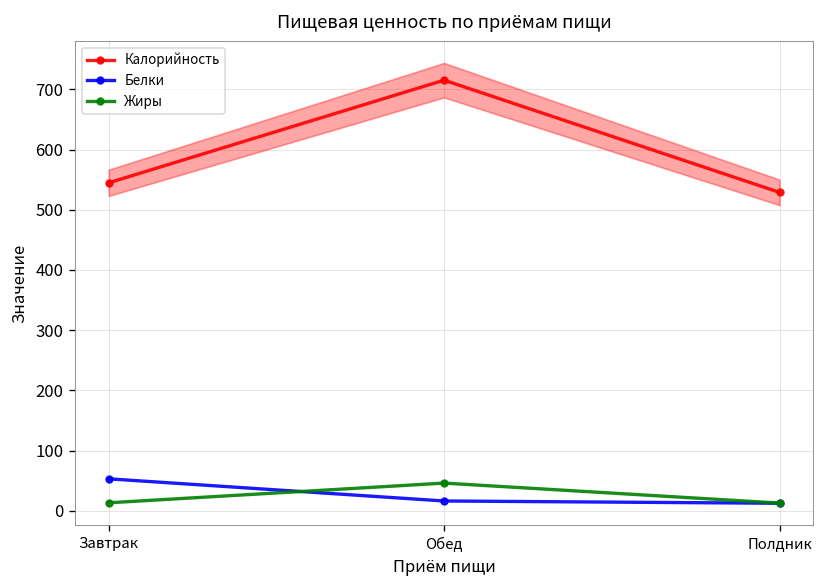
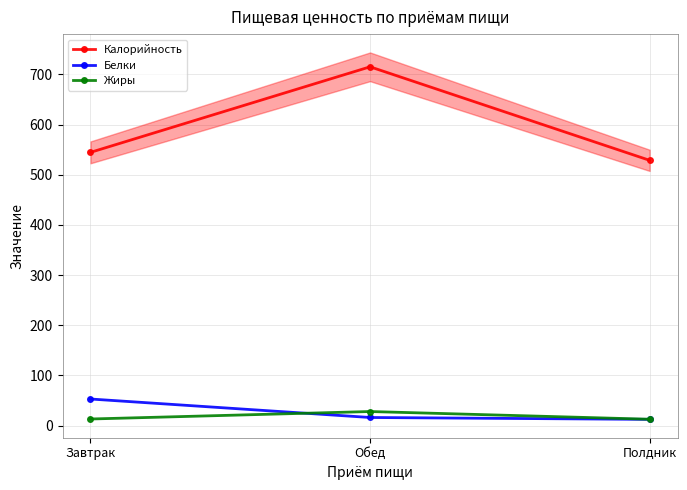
  {
    "Белки": {
      "Завтрак": 50,
      "Обед": 20
    },
    "Жиры": {
      "Завтрак": 10,
-     "Обед": 50
+     "Обед": 30
    }
  }
